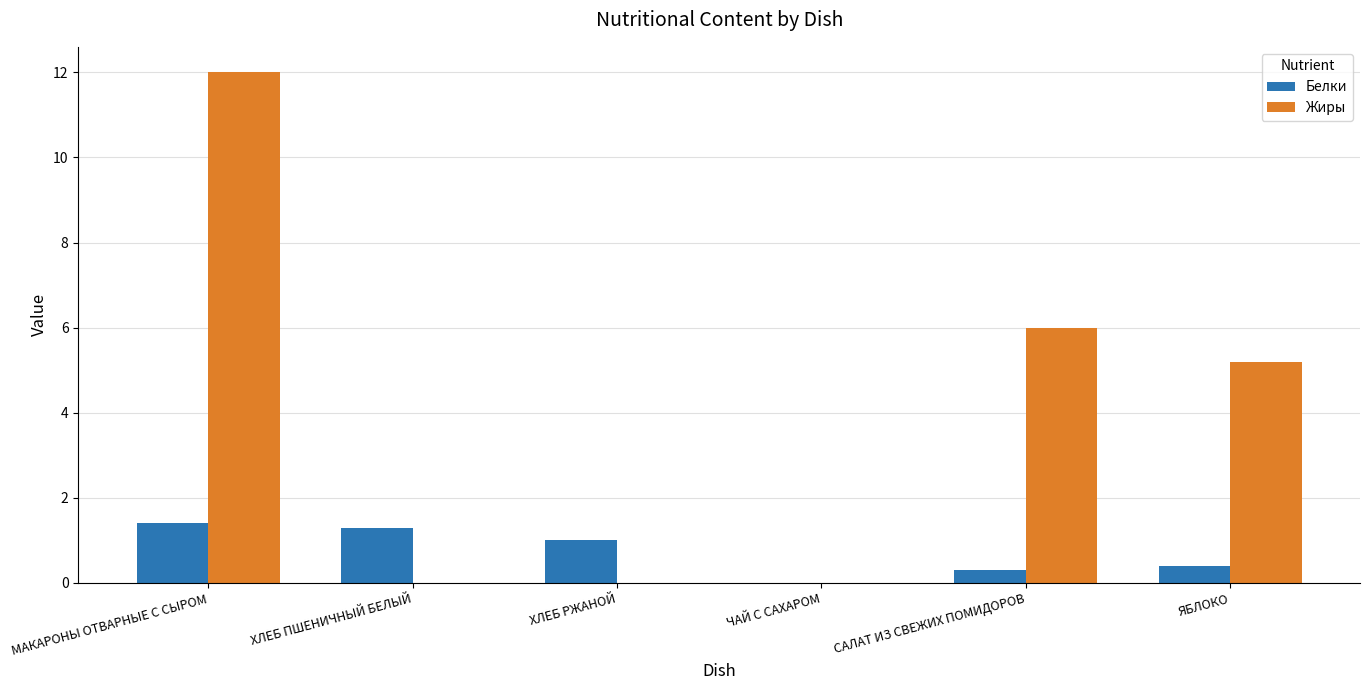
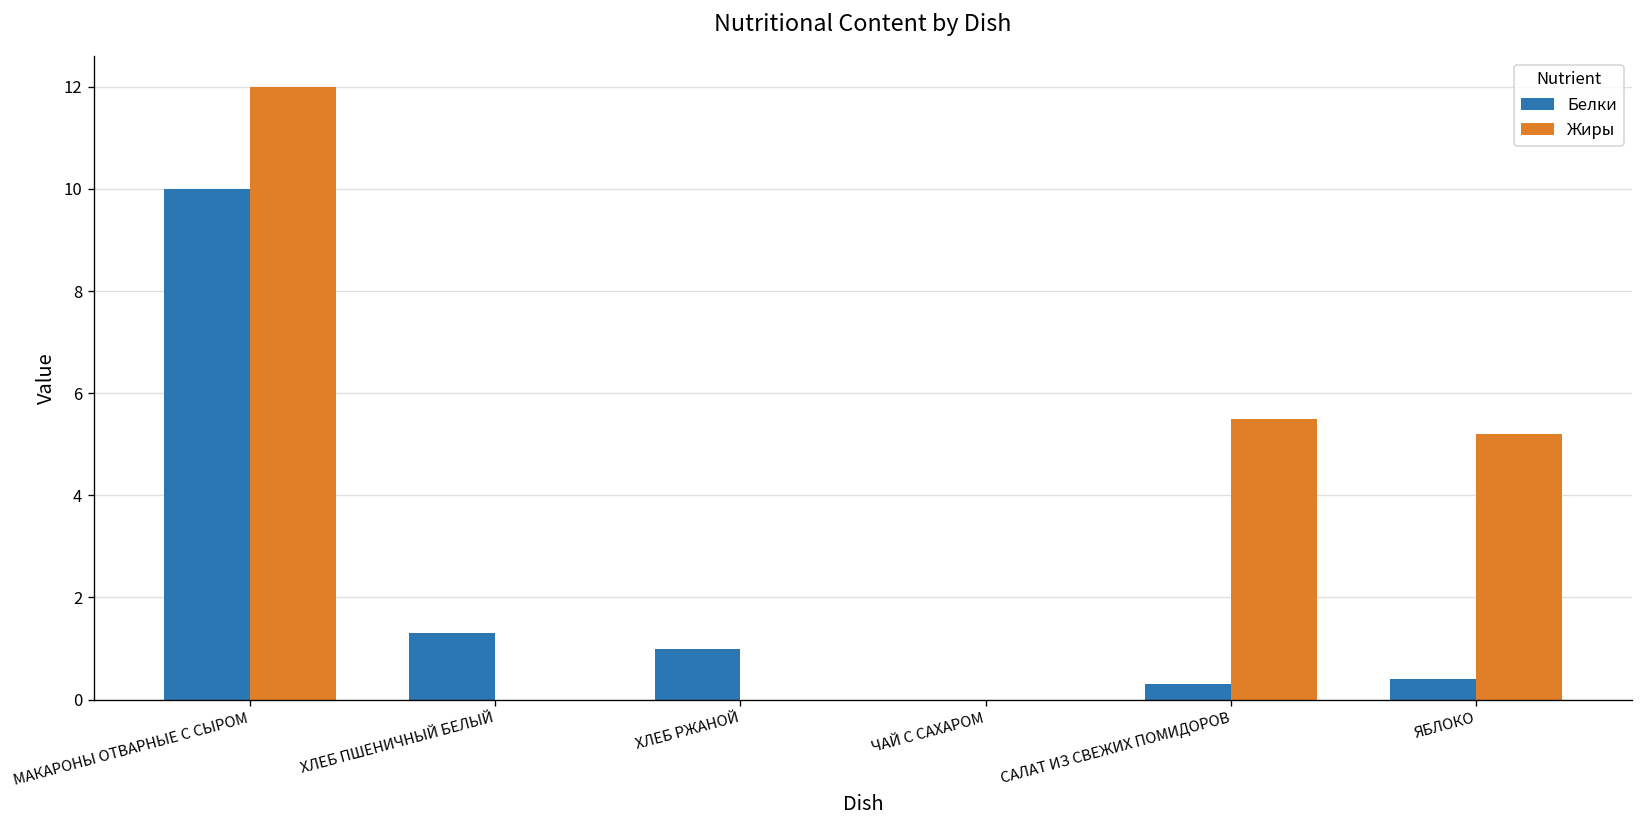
  {
    "Белки": {
-     "МАКАРОНЫ ОТВАРНЫЕ С СЫРОМ": 1.4,
+     "МАКАРОНЫ ОТВАРНЫЕ С СЫРОМ": 10.0,
      "ХЛЕБ ПШЕНИЧНЫЙ БЕЛЫЙ": 1.3,
      "ХЛЕБ РЖАНОЙ": 1.0,
      "ЧАЙ С САХАРОМ": 0.0,
      "САЛАТ ИЗ СВЕЖИХ ПОМИДОРОВ": 0.3,
      "ЯБЛОКО": 0.4
    },
    "Жиры": {
      "МАКАРОНЫ ОТВАРНЫЕ С СЫРОМ": 12.0,
      "ХЛЕБ ПШЕНИЧНЫЙ БЕЛЫЙ": 0.0,
      "ХЛЕБ РЖАНОЙ": 0.0,
      "ЧАЙ С САХАРОМ": 0.0,
-     "САЛАТ ИЗ СВЕЖИХ ПОМИДОРОВ": 6.0,
+     "САЛАТ ИЗ СВЕЖИХ ПОМИДОРОВ": 5.5,
      "ЯБЛОКО": 5.2
    }
  }
